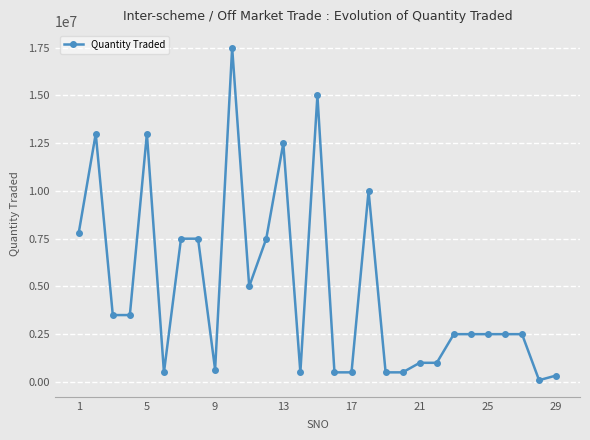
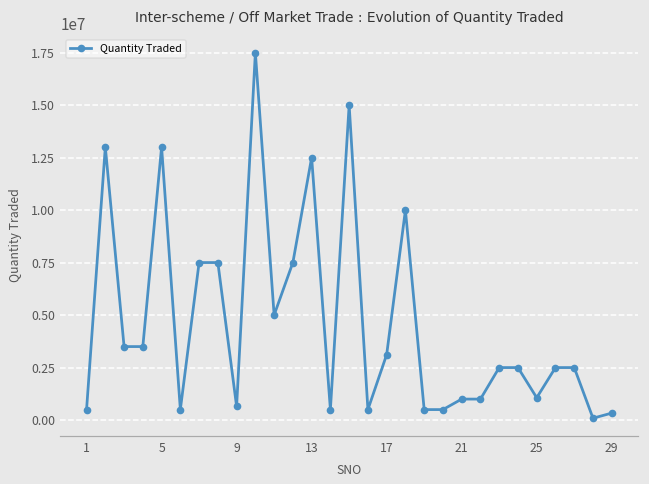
  {
-   "1": 7800000,
+   "1": 500000,
    "5": 13000000,
    "9": 600000,
    "13": 12500000,
-   "17": 500000,
+   "17": 3100000,
    "21": 1000000,
-   "25": 2500000,
+   "25": 1100000,
    "29": 300000
  }
